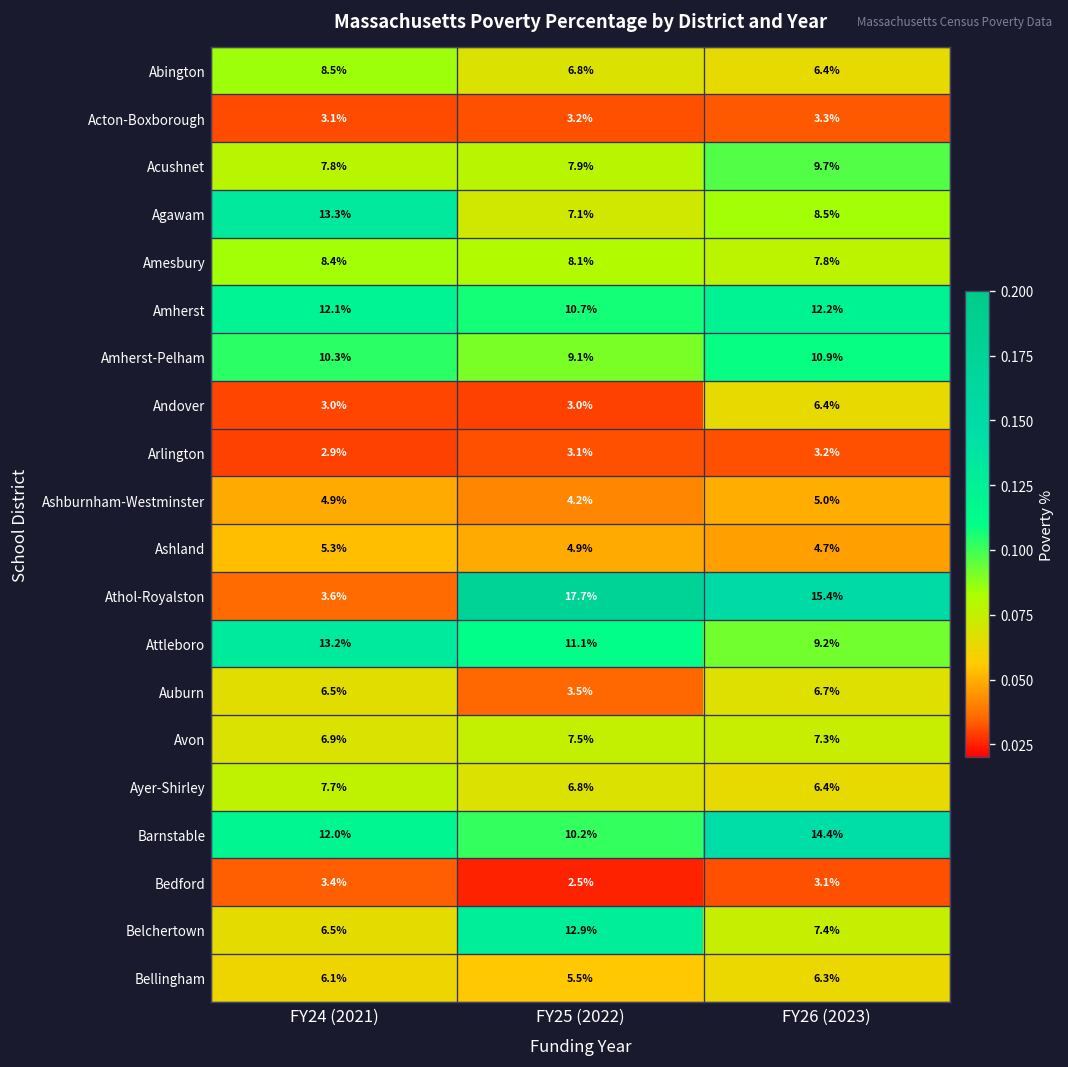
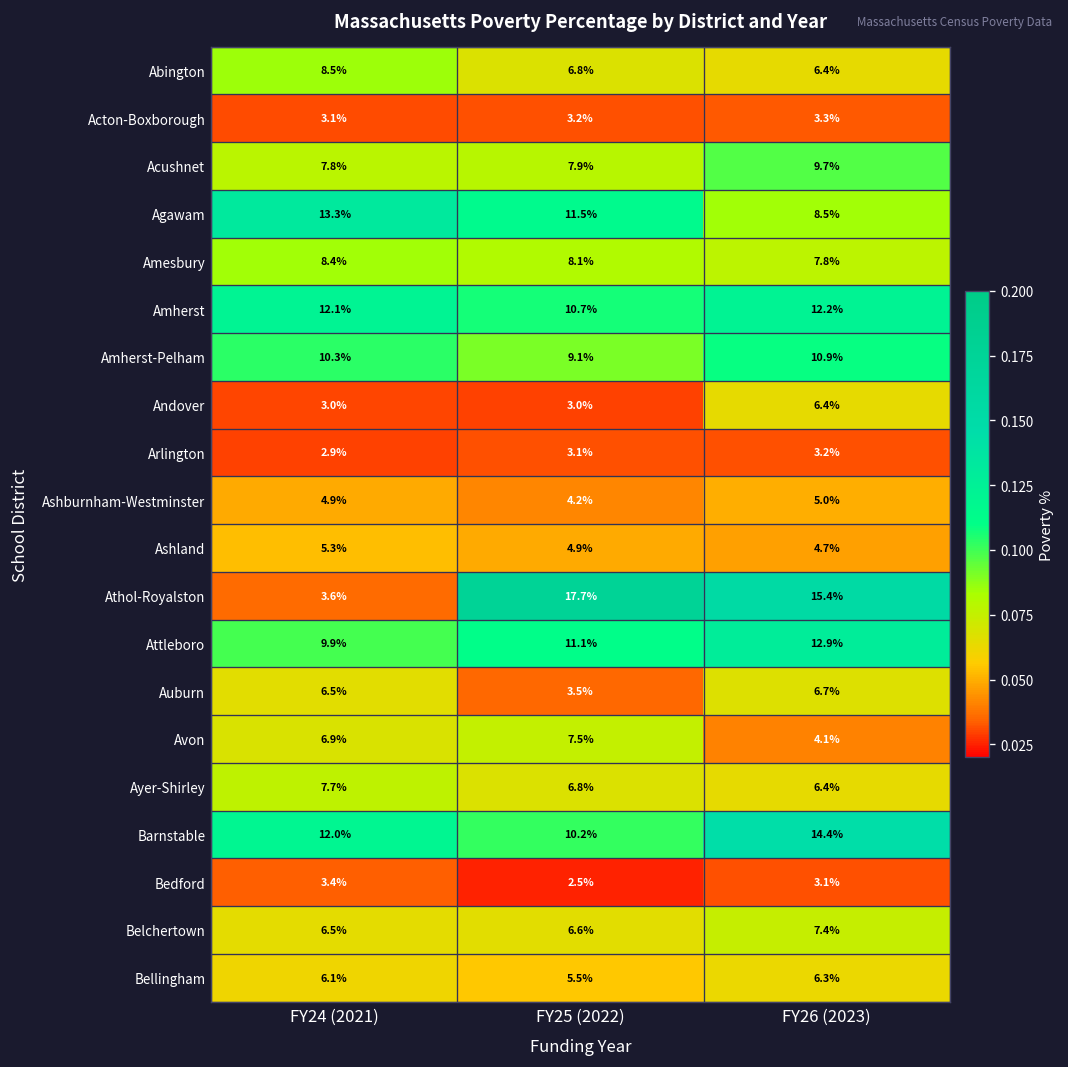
  {
    "Abington": {
      "FY24 (2021)": "8.5%",
      "FY25 (2022)": "6.8%",
      "FY26 (2023)": "6.4%"
    },
    "Acton-Boxborough": {
      "FY24 (2021)": "3.1%",
      "FY25 (2022)": "3.2%",
      "FY26 (2023)": "3.3%"
    },
    "Acushnet": {
      "FY24 (2021)": "7.8%",
      "FY25 (2022)": "7.9%",
      "FY26 (2023)": "9.7%"
    },
    "Agawam": {
      "FY24 (2021)": "13.3%",
-     "FY25 (2022)": "7.1%",
+     "FY25 (2022)": "11.5%",
      "FY26 (2023)": "8.5%"
    },
    "Amesbury": {
      "FY24 (2021)": "8.4%",
      "FY25 (2022)": "8.1%",
      "FY26 (2023)": "7.8%"
    },
    "Amherst": {
      "FY24 (2021)": "12.1%",
      "FY25 (2022)": "10.7%",
      "FY26 (2023)": "12.2%"
    },
    "Amherst-Pelham": {
      "FY24 (2021)": "10.3%",
      "FY25 (2022)": "9.1%",
      "FY26 (2023)": "10.9%"
    },
    "Andover": {
      "FY24 (2021)": "3.0%",
      "FY25 (2022)": "3.0%",
      "FY26 (2023)": "6.4%"
    },
    "Arlington": {
      "FY24 (2021)": "2.9%",
      "FY25 (2022)": "3.1%",
      "FY26 (2023)": "3.2%"
    },
    "Ashburnham-Westminster": {
      "FY24 (2021)": "4.9%",
      "FY25 (2022)": "4.2%",
      "FY26 (2023)": "5.0%"
    },
    "Ashland": {
      "FY24 (2021)": "5.3%",
      "FY25 (2022)": "4.9%",
      "FY26 (2023)": "4.7%"
    },
    "Athol-Royalston": {
      "FY24 (2021)": "3.6%",
      "FY25 (2022)": "17.7%",
      "FY26 (2023)": "15.4%"
    },
    "Attleboro": {
-     "FY24 (2021)": "13.2%",
+     "FY24 (2021)": "9.9%",
      "FY25 (2022)": "11.1%",
-     "FY26 (2023)": "9.2%"
+     "FY26 (2023)": "12.9%"
    },
    "Auburn": {
      "FY24 (2021)": "6.5%",
      "FY25 (2022)": "3.5%",
      "FY26 (2023)": "6.7%"
    },
    "Avon": {
      "FY24 (2021)": "6.9%",
      "FY25 (2022)": "7.5%",
-     "FY26 (2023)": "7.3%"
+     "FY26 (2023)": "4.1%"
    },
    "Ayer-Shirley": {
      "FY24 (2021)": "7.7%",
      "FY25 (2022)": "6.8%",
      "FY26 (2023)": "6.4%"
    },
    "Barnstable": {
      "FY24 (2021)": "12.0%",
      "FY25 (2022)": "10.2%",
      "FY26 (2023)": "14.4%"
    },
    "Bedford": {
      "FY24 (2021)": "3.4%",
      "FY25 (2022)": "2.5%",
      "FY26 (2023)": "3.1%"
    },
    "Belchertown": {
      "FY24 (2021)": "6.5%",
-     "FY25 (2022)": "12.9%",
+     "FY25 (2022)": "6.6%",
      "FY26 (2023)": "7.4%"
    },
    "Bellingham": {
      "FY24 (2021)": "6.1%",
      "FY25 (2022)": "5.5%",
      "FY26 (2023)": "6.3%"
    }
  }
